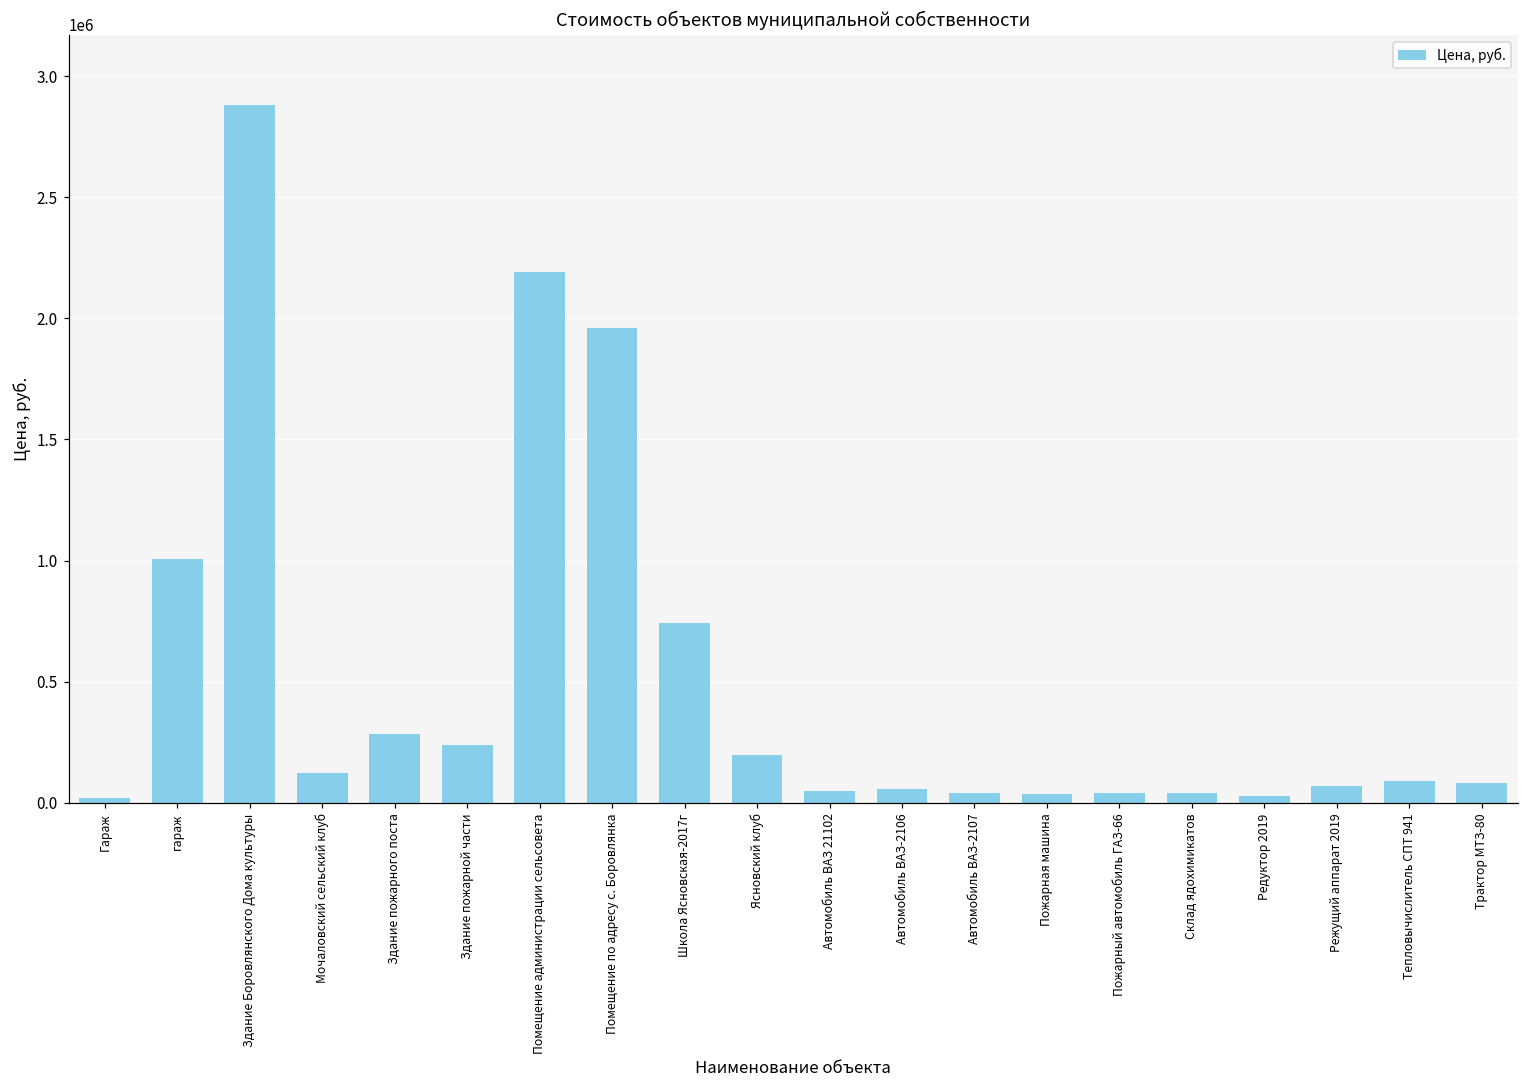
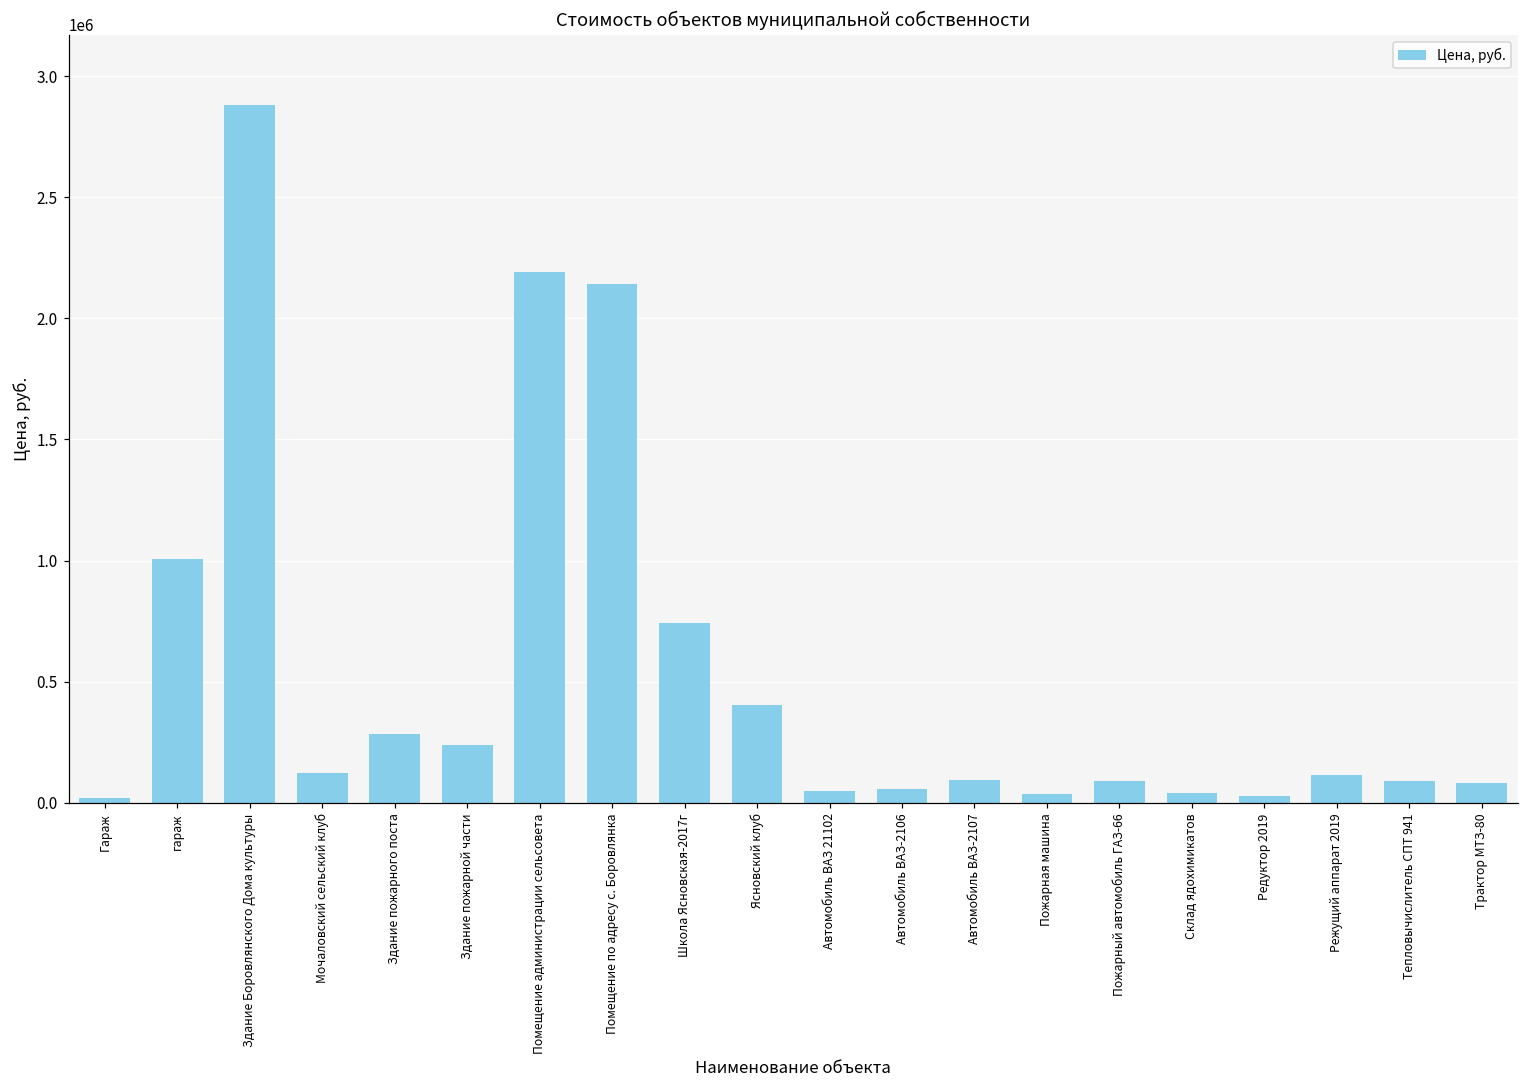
  {
    "Гараж": 20000,
    "гараж": 1010000,
    "Здание Боровлянского Дома культуры": 2880000,
    "Мочаловский сельский клуб": 120000,
    "Здание пожарного поста": 290000,
    "Здание пожарной части": 240000,
    "Помещение администрации сельсовета": 2190000,
-   "Помещение по адресу с. Боровлянка": 1960000,
+   "Помещение по адресу с. Боровлянка": 2140000,
    "Школа Ясновская-2017г": 740000,
-   "Ясновский клуб": 200000,
+   "Ясновский клуб": 400000,
    "Автомобиль ВАЗ 21102": 50000,
    "Автомобиль ВАЗ-2106": 60000,
-   "Автомобиль ВАЗ-2107": 40000,
+   "Автомобиль ВАЗ-2107": 100000,
    "Пожарная машина": 30000,
-   "Пожарный автомобиль ГАЗ-66": 40000,
+   "Пожарный автомобиль ГАЗ-66": 90000,
    "Склад ядохимикатов": 40000,
    "Редуктор 2019": 30000,
-   "Режущий аппарат 2019": 70000,
+   "Режущий аппарат 2019": 110000,
    "Тепловычислитель СПТ 941": 90000,
    "Трактор МТЗ-80": 80000
  }
